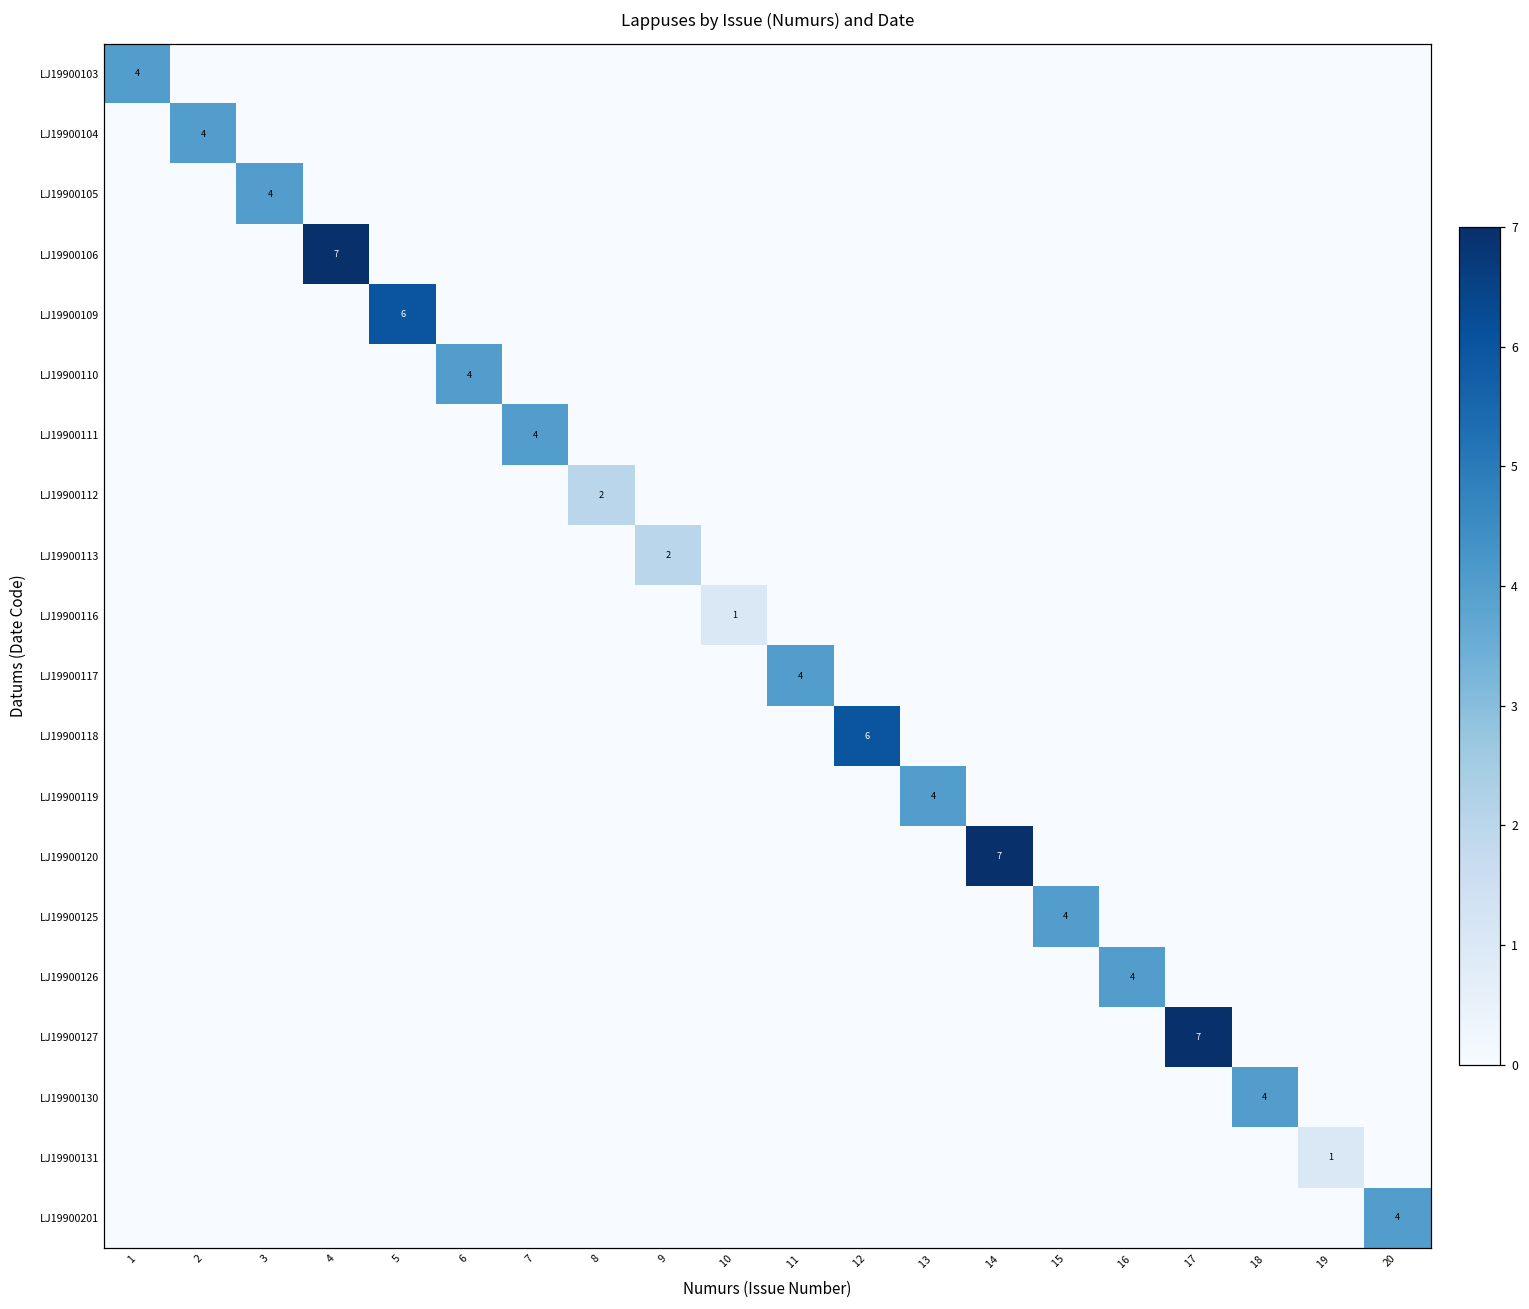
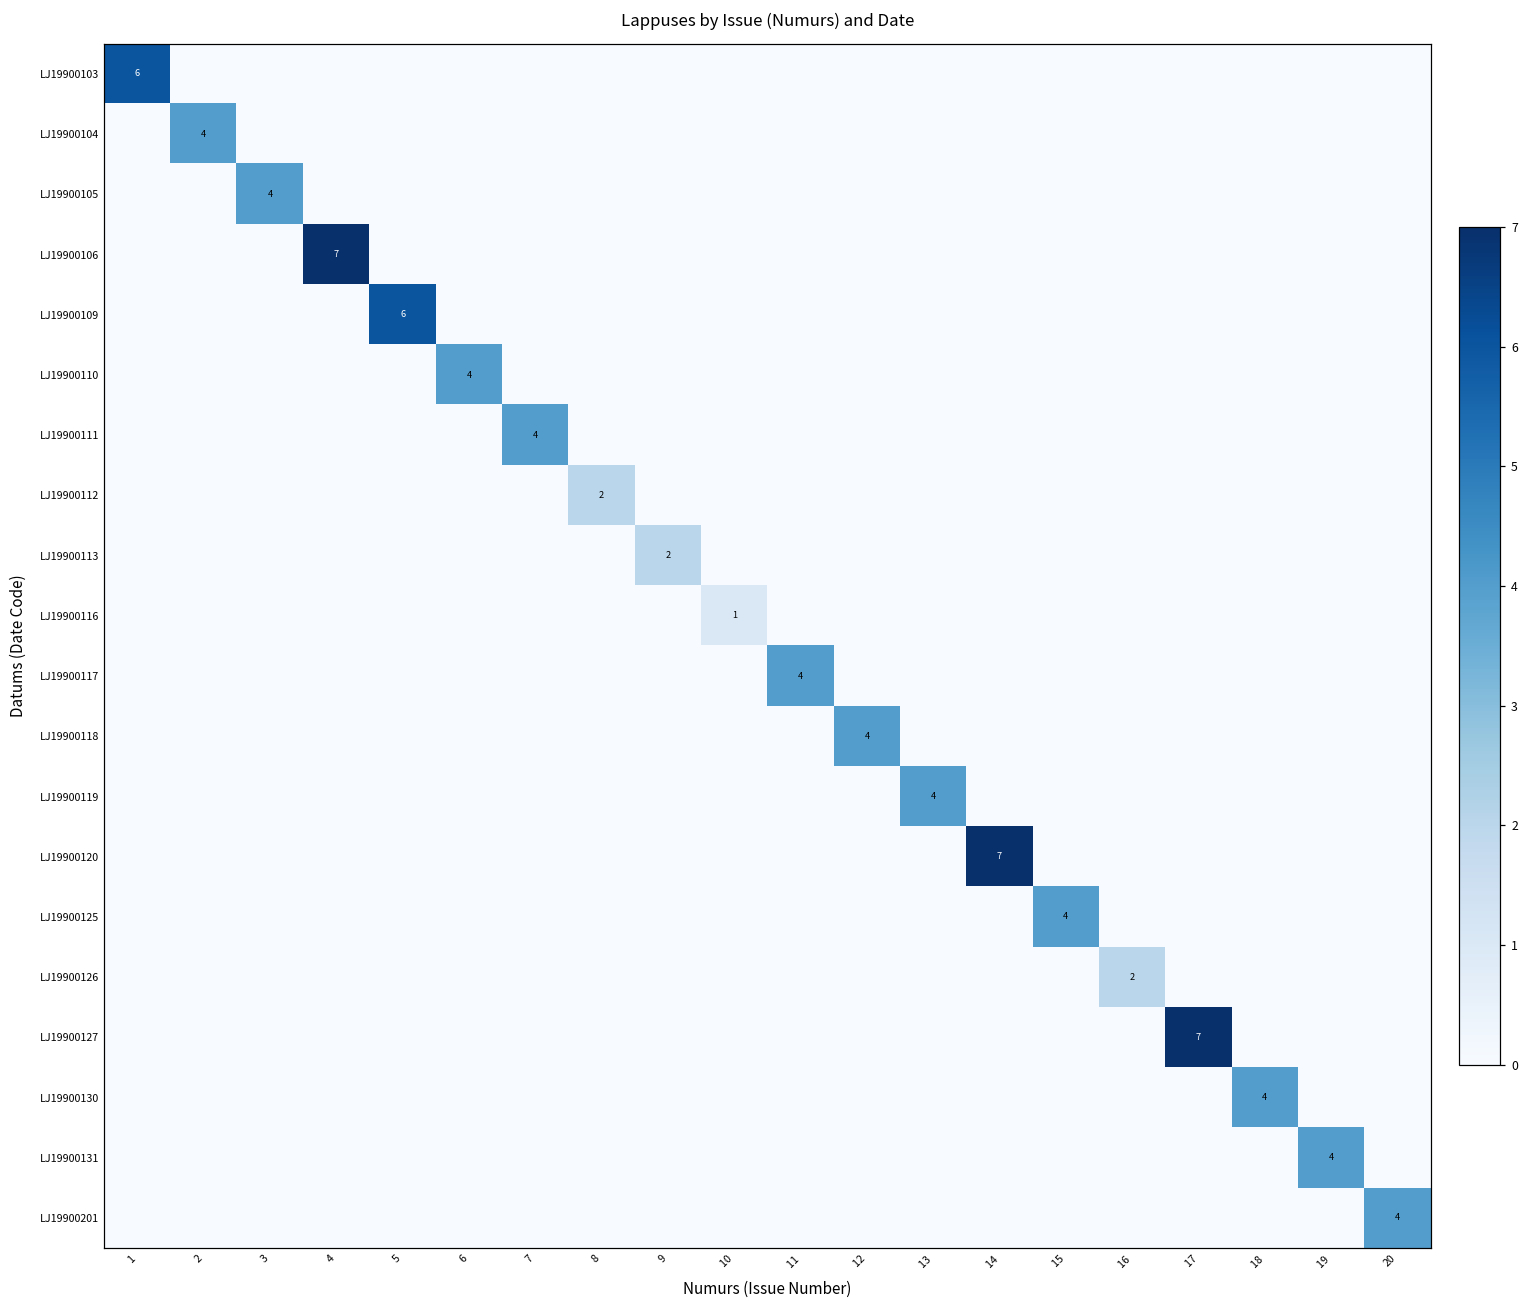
  {
    "LJ19900103": {
-     "1": 4
+     "1": 6
    },
    "LJ19900104": {
      "2": 4
    },
    "LJ19900105": {
      "3": 4
    },
    "LJ19900106": {
      "4": 7
    },
    "LJ19900109": {
      "5": 6
    },
    "LJ19900110": {
      "6": 4
    },
    "LJ19900111": {
      "7": 4
    },
    "LJ19900112": {
      "8": 2
    },
    "LJ19900113": {
      "9": 2
    },
    "LJ19900116": {
      "10": 1
    },
    "LJ19900117": {
      "11": 4
    },
    "LJ19900118": {
-     "12": 6
+     "12": 4
    },
    "LJ19900119": {
      "13": 4
    },
    "LJ19900120": {
      "14": 7
    },
    "LJ19900125": {
      "15": 4
    },
    "LJ19900126": {
-     "16": 4
+     "16": 2
    },
    "LJ19900127": {
      "17": 7
    },
    "LJ19900130": {
      "18": 4
    },
    "LJ19900131": {
-     "19": 1
+     "19": 4
    },
    "LJ19900201": {
      "20": 4
    }
  }
